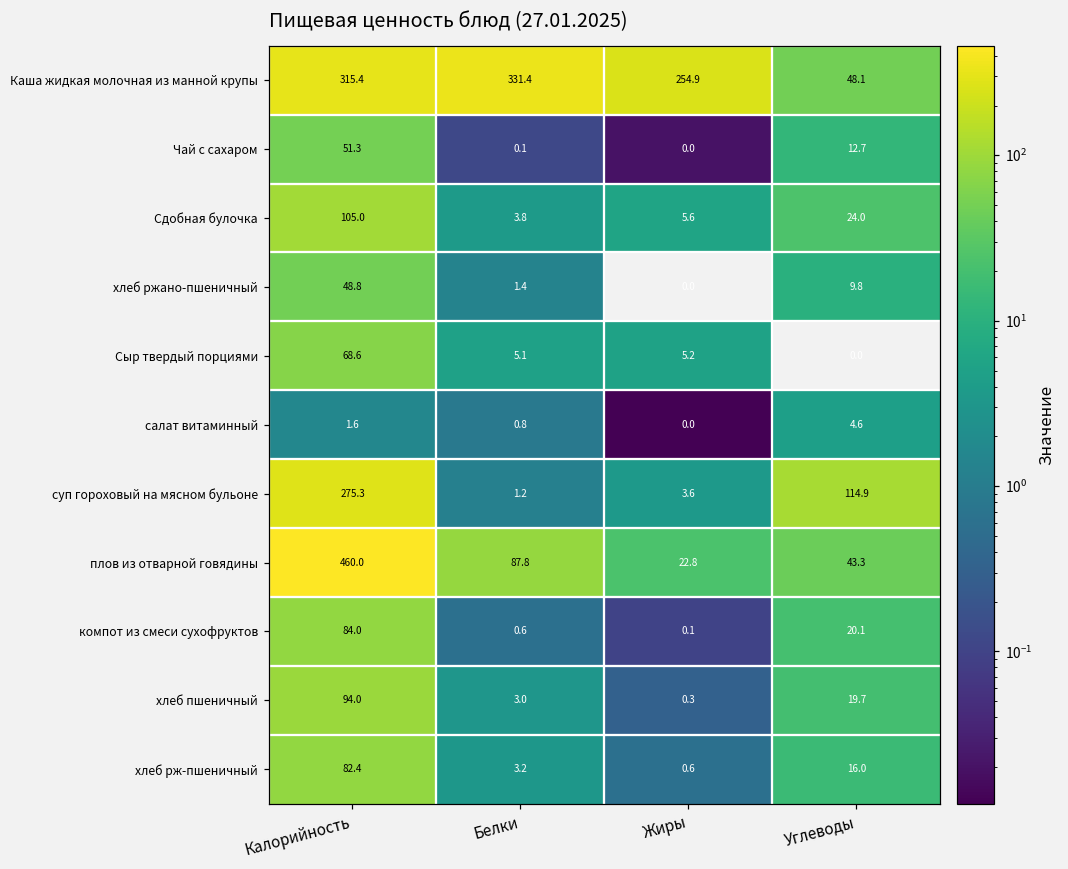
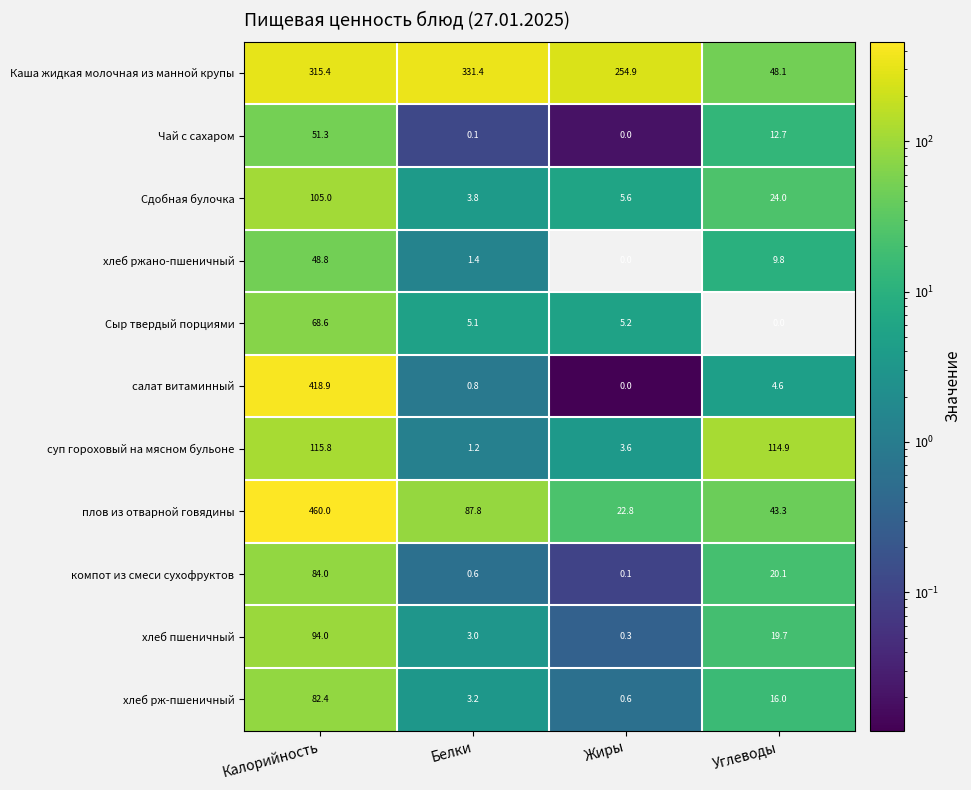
  {
    "Каша жидкая молочная из манной крупы": {
      "Калорийность": 315.4,
      "Белки": 331.4,
      "Жиры": 254.9,
      "Углеводы": 48.1
    },
    "Чай с сахаром": {
      "Калорийность": 51.3,
      "Белки": 0.1,
      "Жиры": 0.0,
      "Углеводы": 12.7
    },
    "Сдобная булочка": {
      "Калорийность": 105.0,
      "Белки": 3.8,
      "Жиры": 5.6,
      "Углеводы": 24.0
    },
    "хлеб ржано-пшеничный": {
      "Калорийность": 48.8,
      "Белки": 1.4,
      "Углеводы": 9.8
    },
    "Сыр твердый порциями": {
      "Калорийность": 68.6,
      "Белки": 5.1,
      "Жиры": 5.2
    },
    "салат витаминный": {
-     "Калорийность": 1.6,
+     "Калорийность": 418.9,
      "Белки": 0.8,
      "Жиры": 0.0,
      "Углеводы": 4.6
    },
    "суп гороховый на мясном бульоне": {
-     "Калорийность": 275.3,
+     "Калорийность": 115.8,
      "Белки": 1.2,
      "Жиры": 3.6,
      "Углеводы": 114.9
    },
    "плов из отварной говядины": {
      "Калорийность": 460.0,
      "Белки": 87.8,
      "Жиры": 22.8,
      "Углеводы": 43.3
    },
    "компот из смеси сухофруктов": {
      "Калорийность": 84.0,
      "Белки": 0.6,
      "Жиры": 0.1,
      "Углеводы": 20.1
    },
    "хлеб пшеничный": {
      "Калорийность": 94.0,
      "Белки": 3.0,
      "Жиры": 0.3,
      "Углеводы": 19.7
    },
    "хлеб рж-пшеничный": {
      "Калорийность": 82.4,
      "Белки": 3.2,
      "Жиры": 0.6,
      "Углеводы": 16.0
    }
  }
